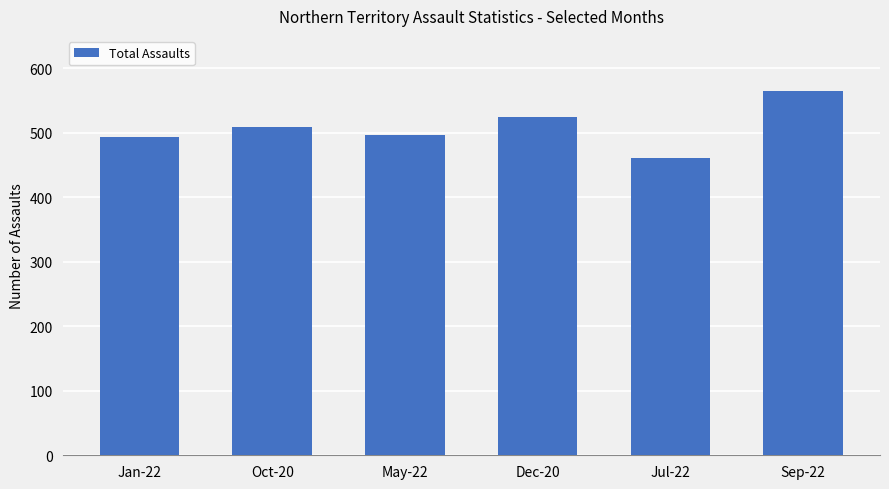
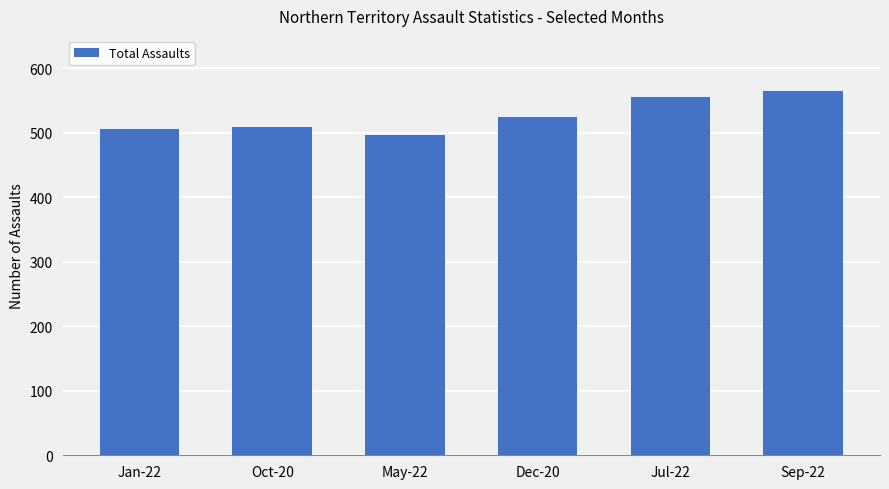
  {
-   "Jan-22": 490,
+   "Jan-22": 510,
    "Oct-20": 510,
    "May-22": 500,
    "Dec-20": 530,
-   "Jul-22": 460,
+   "Jul-22": 560,
    "Sep-22": 570
  }
